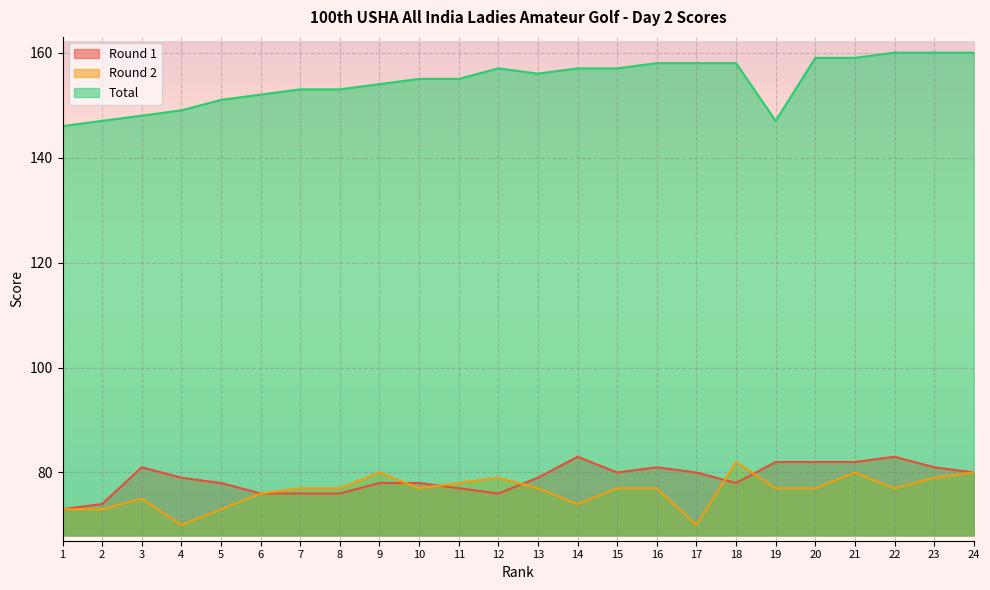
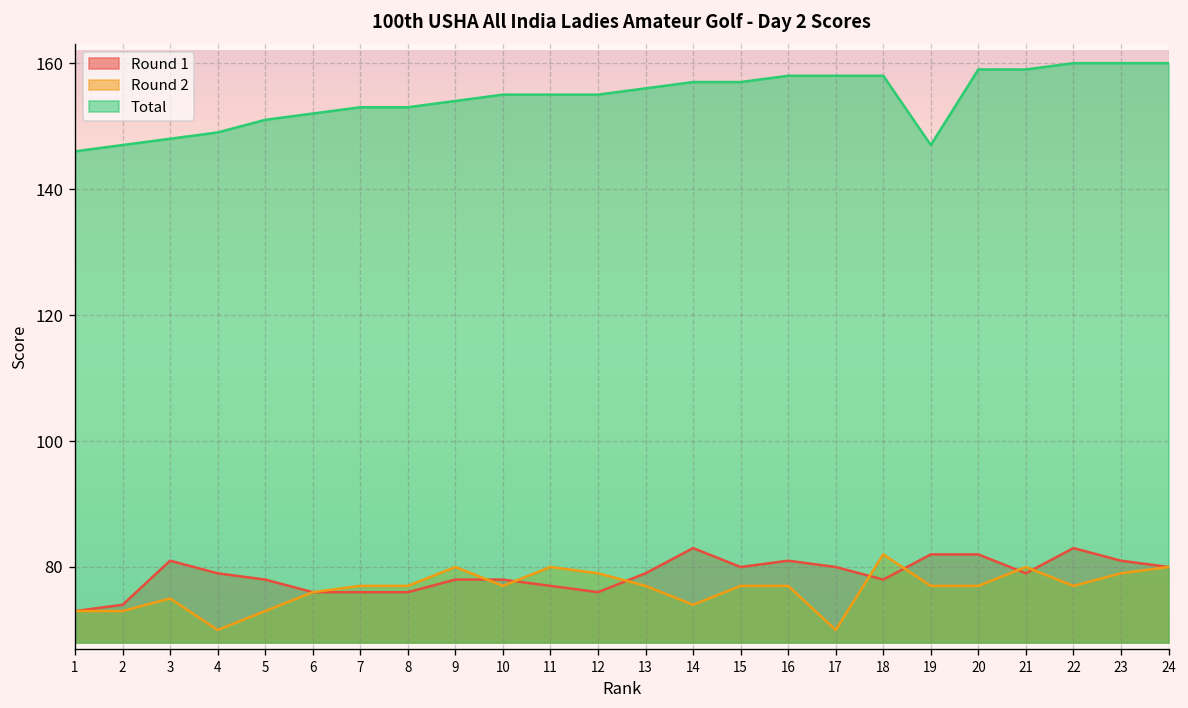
  {
    "Round 1": {
      "2": 74,
      "3": 81,
      "4": 79,
      "5": 78,
      "7": 76,
      "8": 76,
      "9": 78,
      "10": 78,
      "11": 77,
      "12": 76,
      "13": 79,
      "14": 83,
      "15": 80,
      "16": 81,
      "17": 80,
      "18": 78,
      "19": 82,
      "20": 82,
-     "21": 82,
+     "21": 79,
      "22": 83,
      "23": 81
    },
    "Round 2": {
      "2": 73,
      "3": 75,
      "4": 70,
      "5": 73,
      "7": 77,
      "8": 77,
      "9": 80,
      "10": 77,
-     "11": 78,
+     "11": 80,
      "12": 79,
      "13": 77,
      "14": 74,
      "15": 77,
      "16": 77,
      "17": 70,
      "18": 82,
      "19": 77,
      "20": 77,
      "21": 80,
      "22": 77,
      "23": 79
    },
    "Total": {
      "1": 146,
      "2": 147,
      "3": 148,
      "4": 149,
      "5": 151,
      "6": 152,
      "7": 153,
      "8": 153,
      "9": 154,
      "10": 155,
      "11": 155,
-     "12": 157,
+     "12": 155,
      "13": 156,
      "14": 157,
      "15": 157,
      "16": 158,
      "17": 158,
      "18": 158,
      "19": 147,
      "20": 159,
      "21": 159,
      "22": 160,
      "23": 160,
      "24": 160
    }
  }
